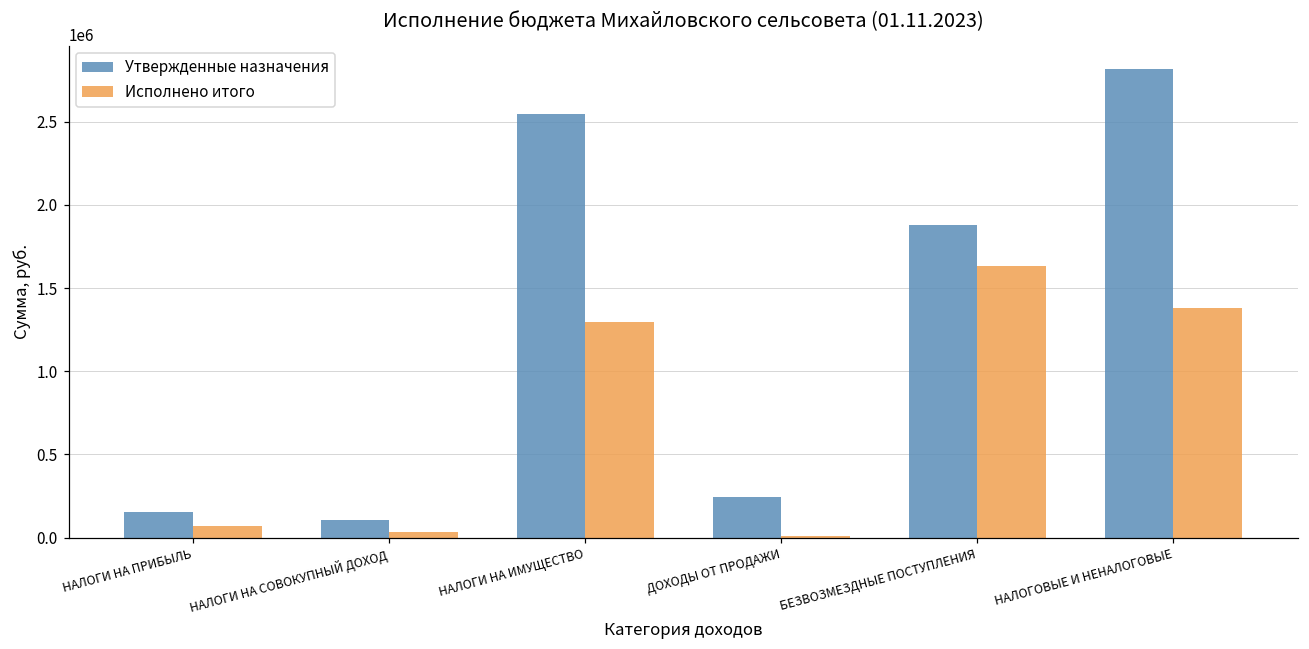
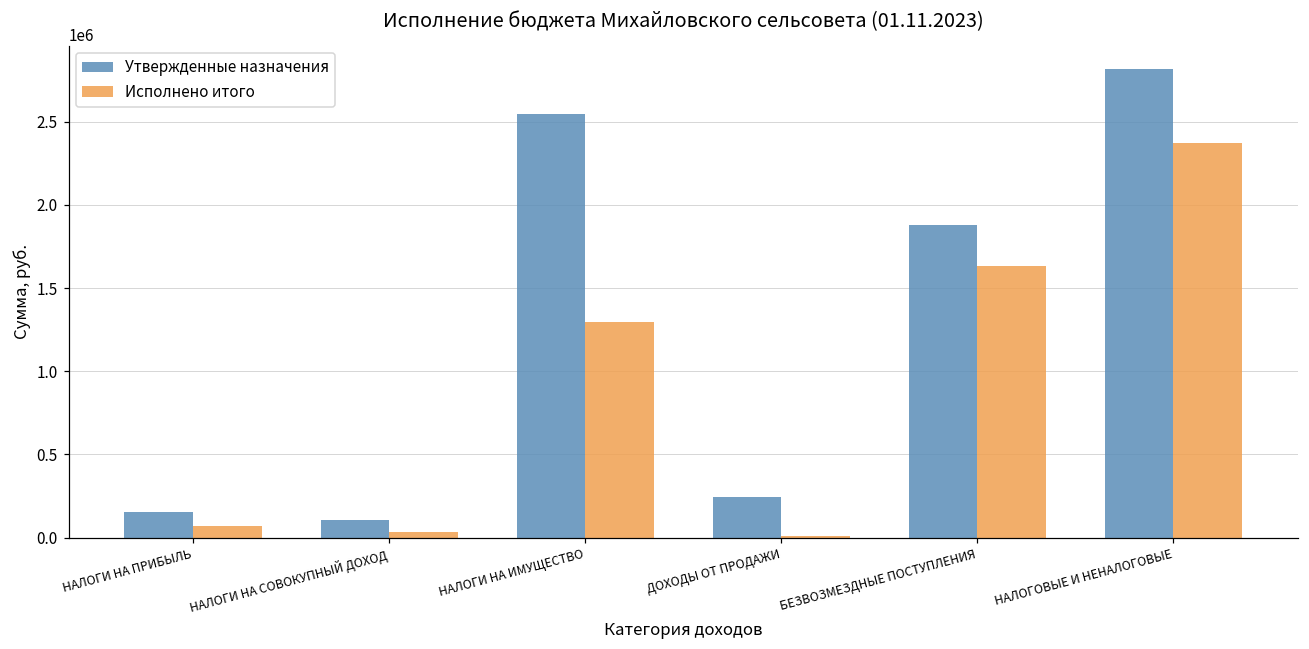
  {
    "Утвержденные назначения": {
      "НАЛОГИ НА ПРИБЫЛЬ": 150000,
      "НАЛОГИ НА СОВОКУПНЫЙ ДОХОД": 110000,
      "НАЛОГИ НА ИМУЩЕСТВО": 2550000,
      "ДОХОДЫ ОТ ПРОДАЖИ": 240000,
      "БЕЗВОЗМЕЗДНЫЕ ПОСТУПЛЕНИЯ": 1880000,
      "НАЛОГОВЫЕ И НЕНАЛОГОВЫЕ": 2820000
    },
    "Исполнено итого": {
      "НАЛОГИ НА ПРИБЫЛЬ": 70000,
      "НАЛОГИ НА СОВОКУПНЫЙ ДОХОД": 30000,
      "НАЛОГИ НА ИМУЩЕСТВО": 1300000,
      "БЕЗВОЗМЕЗДНЫЕ ПОСТУПЛЕНИЯ": 1630000,
-     "НАЛОГОВЫЕ И НЕНАЛОГОВЫЕ": 1380000
+     "НАЛОГОВЫЕ И НЕНАЛОГОВЫЕ": 2370000
    }
  }
